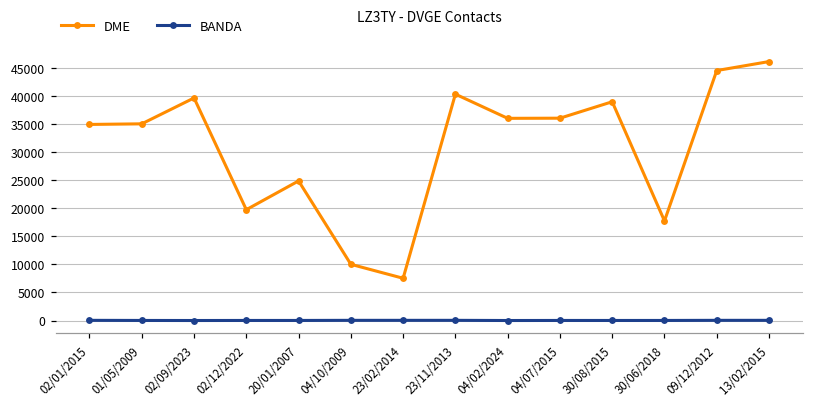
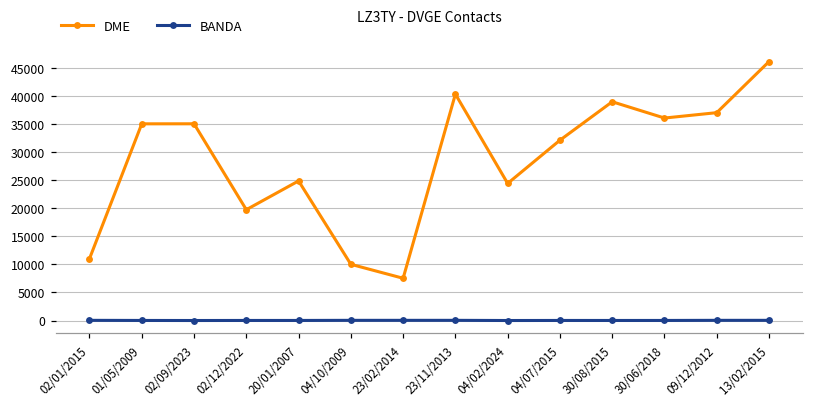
  {
    "DME": {
-     "02/01/2015": 35000,
+     "02/01/2015": 11000,
      "01/05/2009": 35000,
-     "02/09/2023": 40000,
+     "02/09/2023": 35000,
      "02/12/2022": 20000,
      "20/01/2007": 25000,
      "04/10/2009": 10000,
      "23/02/2014": 8000,
      "23/11/2013": 40000,
-     "04/02/2024": 36000,
-     "04/07/2015": 36000,
+     "04/02/2024": 24000,
+     "04/07/2015": 32000,
      "30/08/2015": 39000,
-     "30/06/2018": 18000,
-     "09/12/2012": 45000,
+     "30/06/2018": 36000,
+     "09/12/2012": 37000,
      "13/02/2015": 46000
    },
    "BANDA": {
      "02/01/2015": 0,
      "01/05/2009": 0,
      "02/09/2023": 0,
      "02/12/2022": 0,
      "20/01/2007": 0,
      "04/10/2009": 0,
      "23/02/2014": 0,
      "23/11/2013": 0,
      "04/02/2024": 0,
      "04/07/2015": 0,
      "30/08/2015": 0,
      "30/06/2018": 0,
      "09/12/2012": 0,
      "13/02/2015": 0
    }
  }
